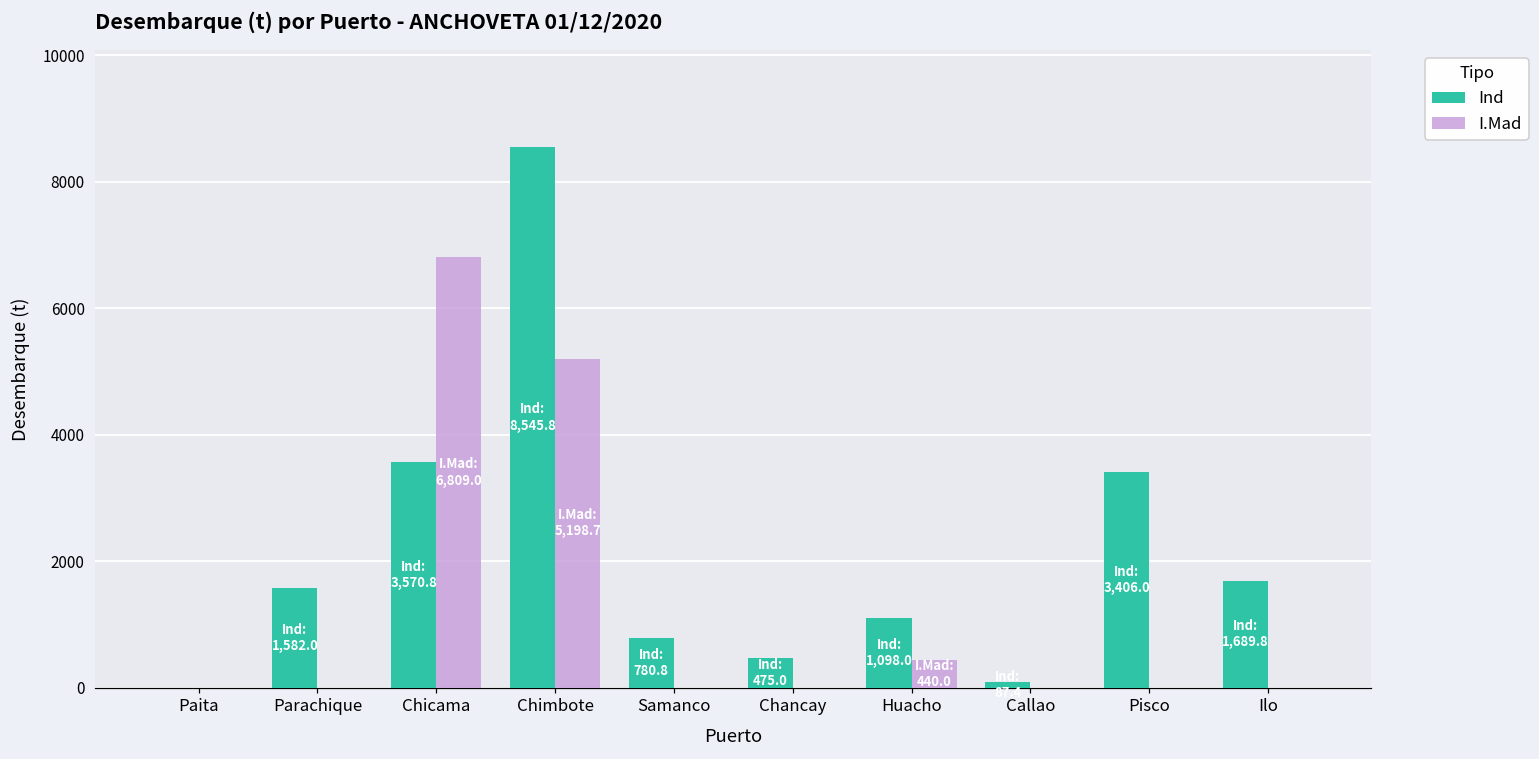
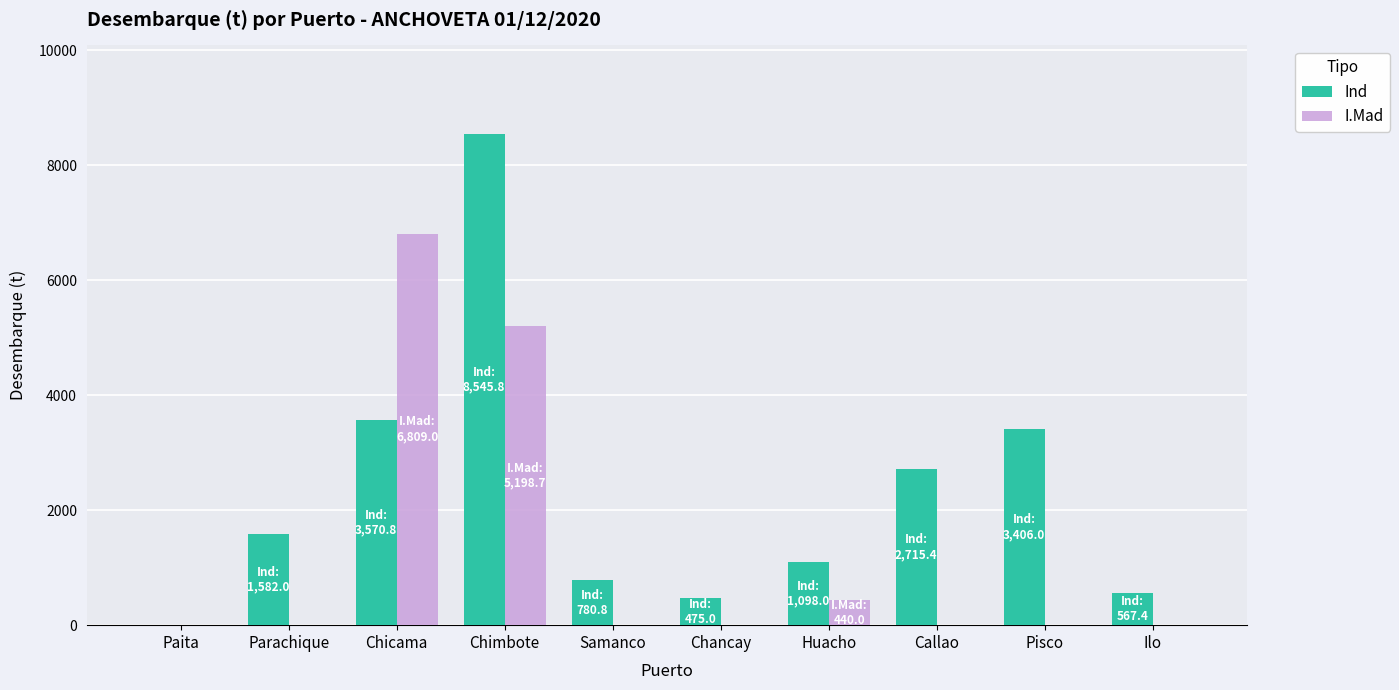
  {
    "Ind": {
      "Parachique": "1,582.0",
      "Chicama": "3,570.8",
      "Chimbote": "8,545.8",
      "Samanco": "780.8",
      "Chancay": "475.0",
      "Huacho": "1,098.0",
-     "Callao": "100",
+     "Callao": "2700",
      "Pisco": "3,406.0",
-     "Ilo": "1,689.8"
+     "Ilo": "567.4"
    },
    "I.Mad": {
      "Chicama": "6,809.0",
      "Chimbote": "5,198.7",
      "Huacho": "440.0"
    }
  }
